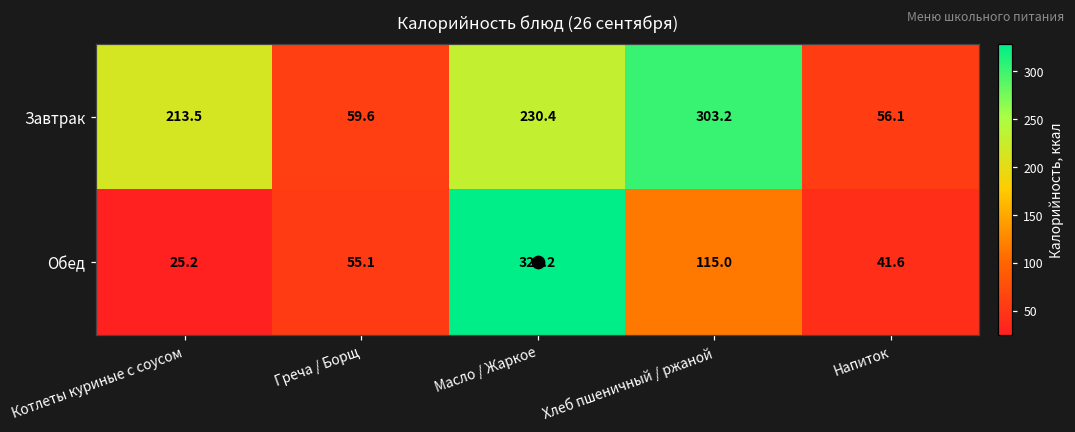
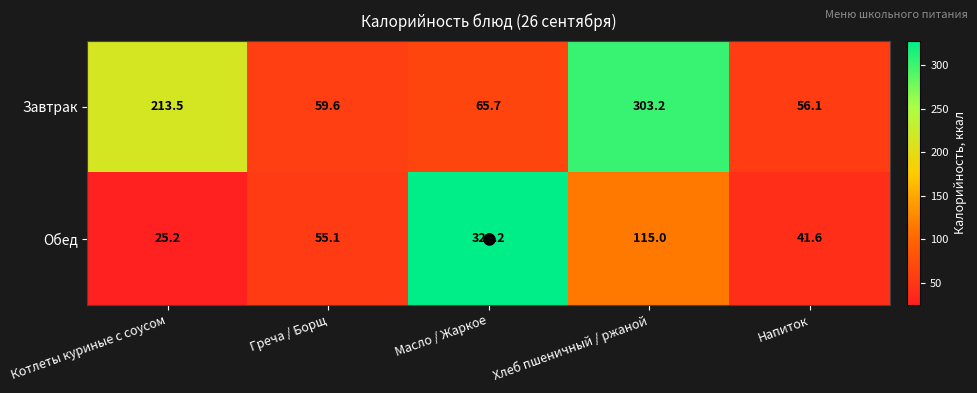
  {
    "Завтрак": {
      "Котлеты куриные с соусом": 213.5,
      "Греча / Борщ": 59.6,
-     "Масло / Жаркое": 230.4,
+     "Масло / Жаркое": 65.7,
      "Хлеб пшеничный / ржаной": 303.2,
      "Напиток": 56.1
    },
    "Обед": {
      "Котлеты куриные с соусом": 25.2,
      "Греча / Борщ": 55.1,
      "Хлеб пшеничный / ржаной": 115.0,
      "Напиток": 41.6
    }
  }
